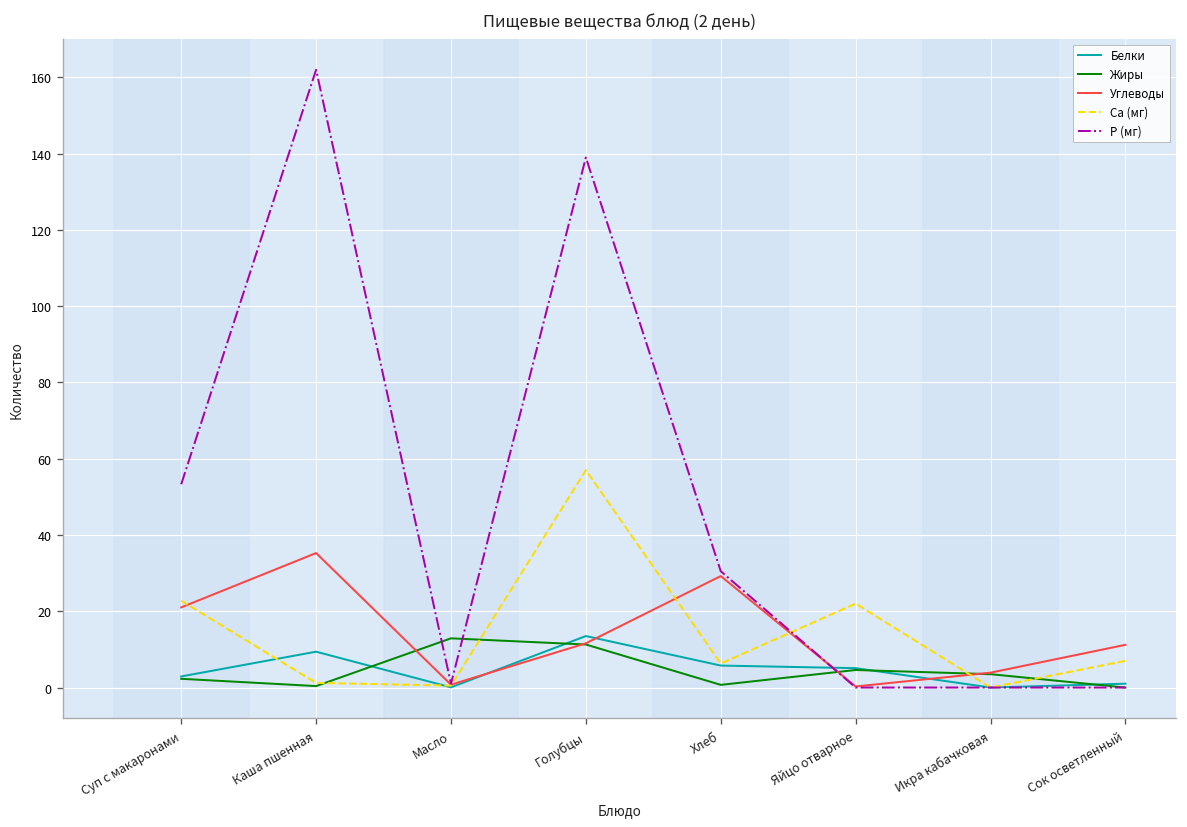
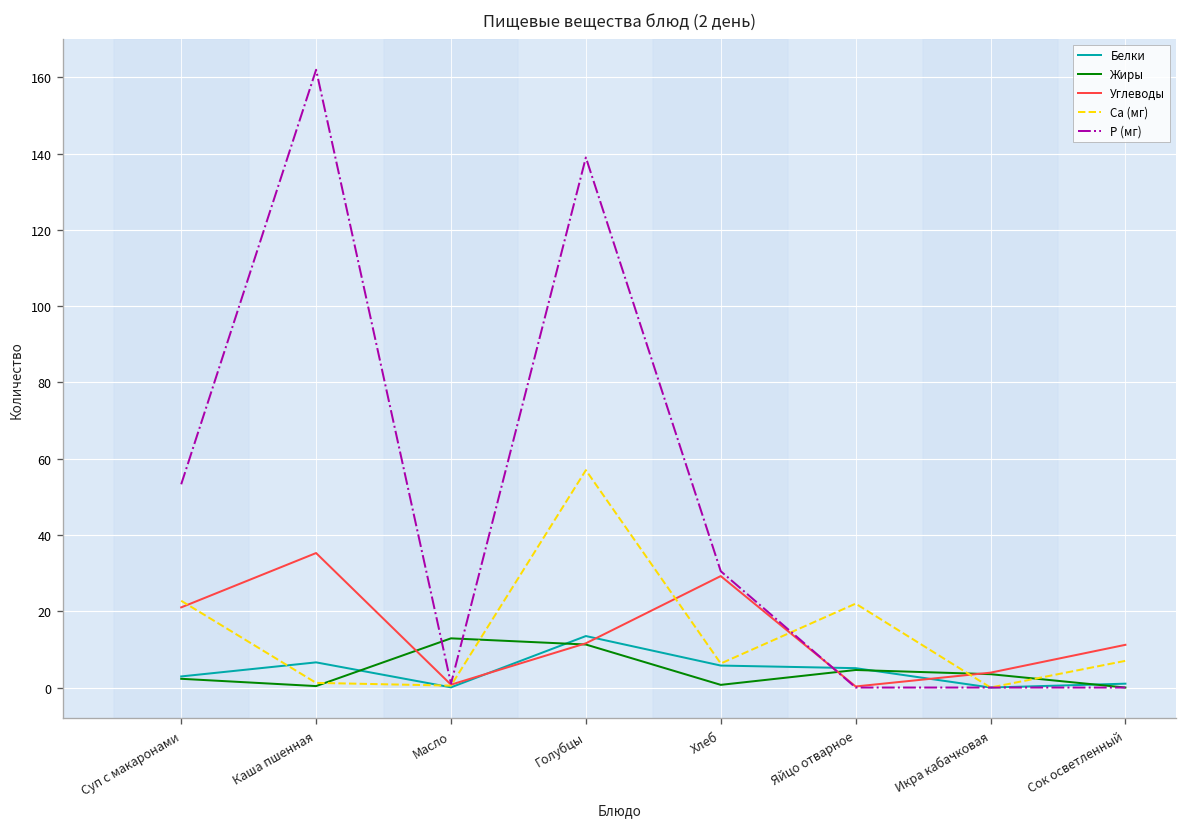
  {
    "Белки": {
-     "Каша пшенная": 9,
+     "Каша пшенная": 7,
      "Голубцы": 14,
      "Сок осветленный": 1
    },
    "Жиры": {
      "Каша пшенная": 0,
      "Масло": 13,
      "Хлеб": 1
    },
    "Углеводы": {
      "Суп с макаронами": 21,
      "Каша пшенная": 35,
      "Хлеб": 29,
      "Сок осветленный": 11
    },
    "Са (мг)": {
      "Суп с макаронами": 23,
      "Каша пшенная": 1,
      "Голубцы": 57,
      "Яйцо отварное": 22,
      "Сок осветленный": 7
    },
    "Р (мг)": {
      "Суп с макаронами": 53,
      "Каша пшенная": 162,
      "Голубцы": 139,
      "Хлеб": 31
    }
  }
